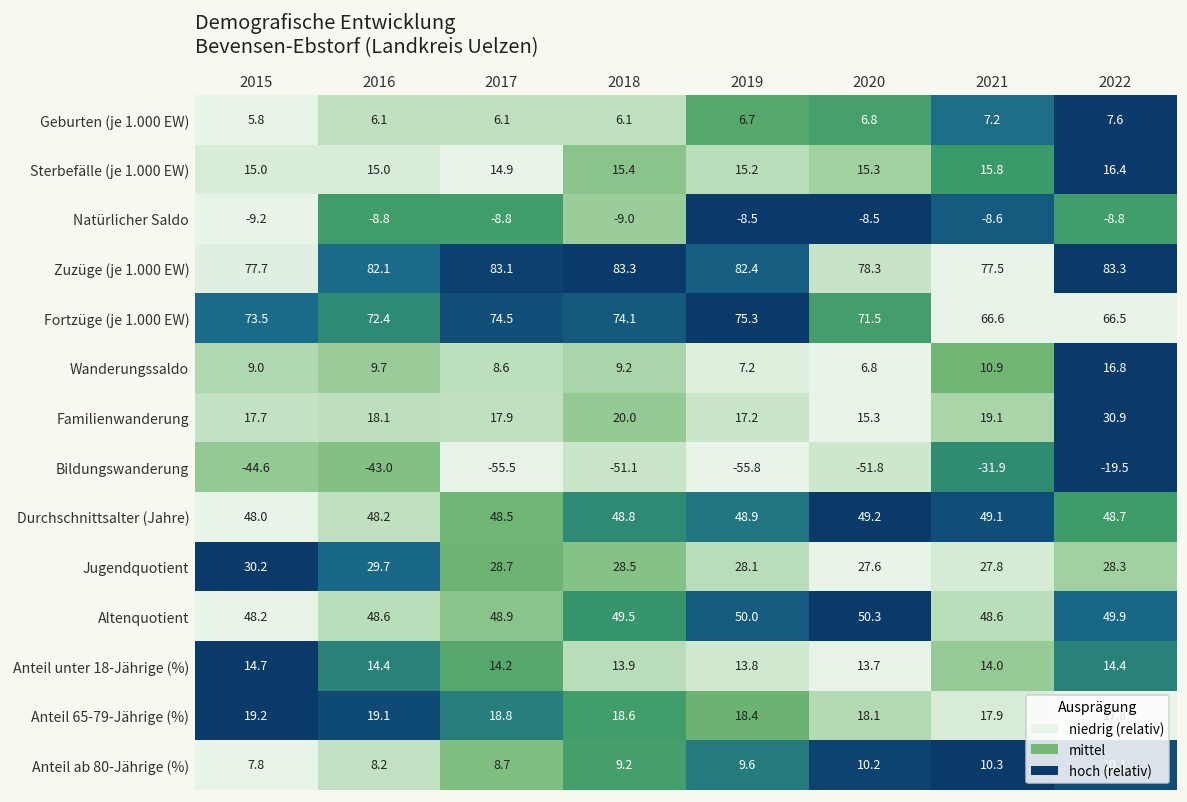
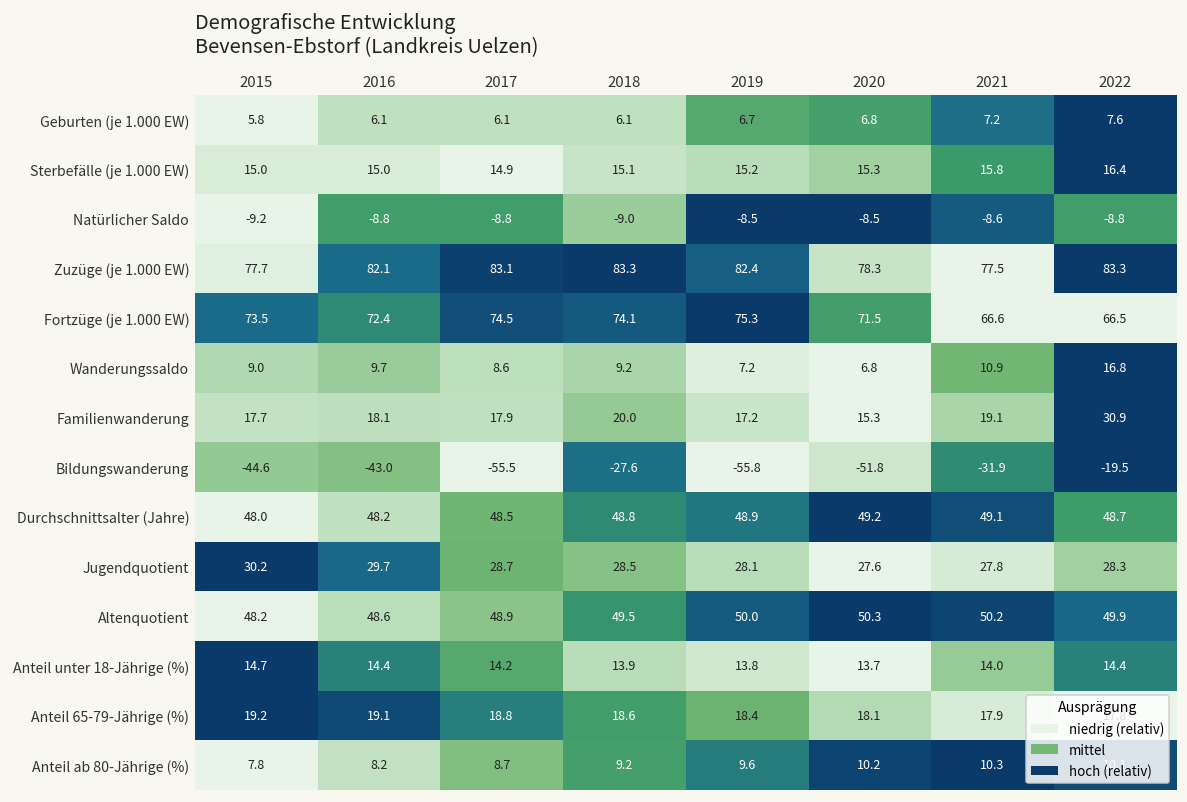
  {
    "Geburten (je 1.000 EW)": {
      "2015": 5.8,
      "2016": 6.1,
      "2017": 6.1,
      "2018": 6.1,
      "2019": 6.7,
      "2020": 6.8,
      "2021": 7.2,
      "2022": 7.6
    },
    "Sterbefälle (je 1.000 EW)": {
      "2015": 15.0,
      "2016": 15.0,
      "2017": 14.9,
-     "2018": 15.4,
+     "2018": 15.1,
      "2019": 15.2,
      "2020": 15.3,
      "2021": 15.8,
      "2022": 16.4
    },
    "Natürlicher Saldo": {
      "2015": -9.2,
      "2016": -8.8,
      "2017": -8.8,
      "2018": -9.0,
      "2019": -8.5,
      "2020": -8.5,
      "2021": -8.6,
      "2022": -8.8
    },
    "Zuzüge (je 1.000 EW)": {
      "2015": 77.7,
      "2016": 82.1,
      "2017": 83.1,
      "2018": 83.3,
      "2019": 82.4,
      "2020": 78.3,
      "2021": 77.5,
      "2022": 83.3
    },
    "Fortzüge (je 1.000 EW)": {
      "2015": 73.5,
      "2016": 72.4,
      "2017": 74.5,
      "2018": 74.1,
      "2019": 75.3,
      "2020": 71.5,
      "2021": 66.6,
      "2022": 66.5
    },
    "Wanderungssaldo": {
      "2015": 9.0,
      "2016": 9.7,
      "2017": 8.6,
      "2018": 9.2,
      "2019": 7.2,
      "2020": 6.8,
      "2021": 10.9,
      "2022": 16.8
    },
    "Familienwanderung": {
      "2015": 17.7,
      "2016": 18.1,
      "2017": 17.9,
      "2018": 20.0,
      "2019": 17.2,
      "2020": 15.3,
      "2021": 19.1,
      "2022": 30.9
    },
    "Bildungswanderung": {
      "2015": -44.6,
      "2016": -43.0,
      "2017": -55.5,
-     "2018": -51.1,
+     "2018": -27.6,
      "2019": -55.8,
      "2020": -51.8,
      "2021": -31.9,
      "2022": -19.5
    },
    "Durchschnittsalter (Jahre)": {
      "2015": 48.0,
      "2016": 48.2,
      "2017": 48.5,
      "2018": 48.8,
      "2019": 48.9,
      "2020": 49.2,
      "2021": 49.1,
      "2022": 48.7
    },
    "Jugendquotient": {
      "2015": 30.2,
      "2016": 29.7,
      "2017": 28.7,
      "2018": 28.5,
      "2019": 28.1,
      "2020": 27.6,
      "2021": 27.8,
      "2022": 28.3
    },
    "Altenquotient": {
      "2015": 48.2,
      "2016": 48.6,
      "2017": 48.9,
      "2018": 49.5,
      "2019": 50.0,
      "2020": 50.3,
-     "2021": 48.6,
+     "2021": 50.2,
      "2022": 49.9
    },
    "Anteil unter 18-Jährige (%)": {
      "2015": 14.7,
      "2016": 14.4,
      "2017": 14.2,
      "2018": 13.9,
      "2019": 13.8,
      "2020": 13.7,
      "2021": 14.0,
      "2022": 14.4
    },
    "Anteil 65-79-Jährige (%)": {
      "2015": 19.2,
      "2016": 19.1,
      "2017": 18.8,
      "2018": 18.6,
      "2019": 18.4,
      "2020": 18.1,
      "2021": 17.9
    },
    "Anteil ab 80-Jährige (%)": {
      "2015": 7.8,
      "2016": 8.2,
      "2017": 8.7,
      "2018": 9.2,
      "2019": 9.6,
      "2020": 10.2,
      "2021": 10.3
    }
  }
